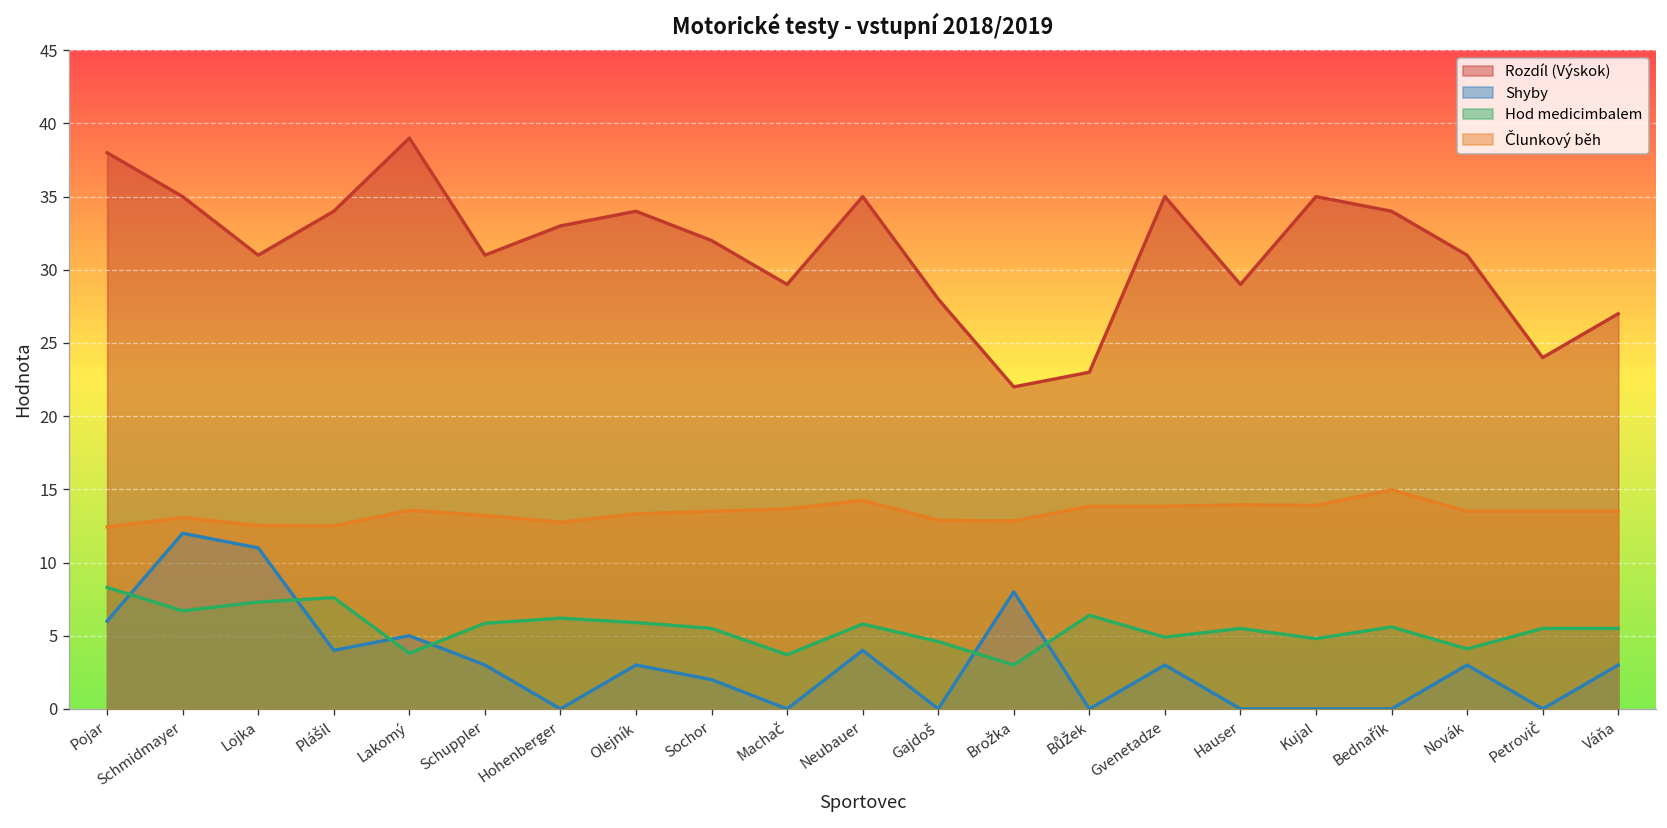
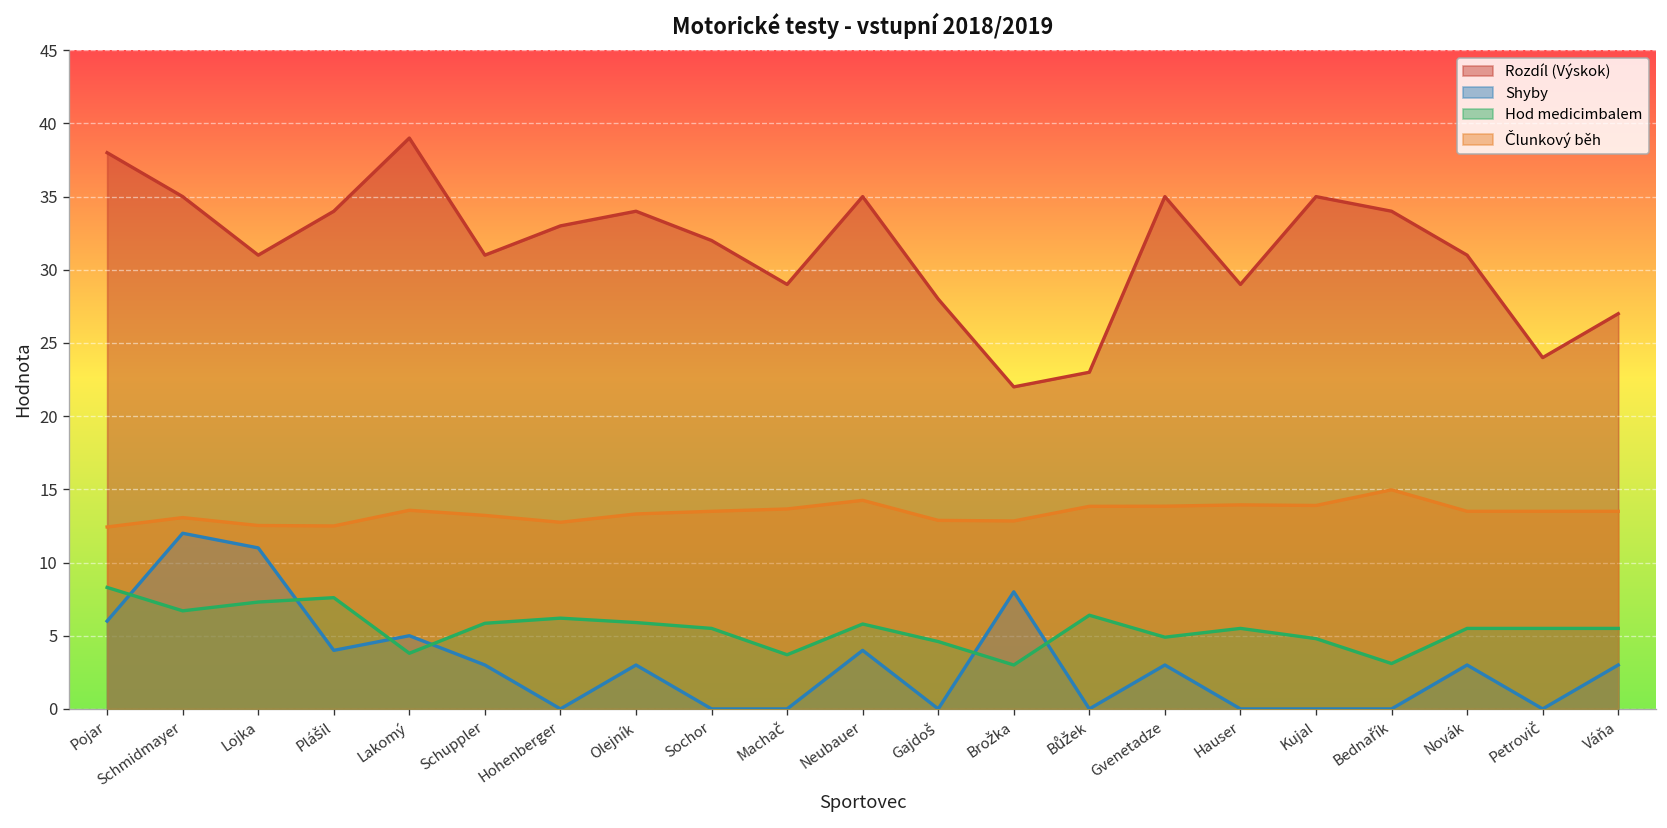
  {
    "Shyby": {
      "Pojar": 6,
      "Schmidmayer": 12,
      "Lojka": 11,
      "Plášil": 4,
      "Lakomý": 5,
      "Schuppler": 3,
      "Hohenberger": 0,
      "Olejník": 3,
-     "Sochor": 2,
+     "Sochor": 0,
      "Machač": 0,
      "Neubauer": 4,
      "Gajdoš": 0,
      "Brožka": 8,
      "Bůžek": 0,
      "Gvenetadze": 3,
      "Hauser": 0,
      "Kujal": 0,
      "Bednařík": 0,
      "Novák": 3,
      "Petrovič": 0,
      "Váňa": 3
    },
    "Hod medicimbalem": {
      "Pojar": 8.3,
      "Schmidmayer": 6.7,
      "Lojka": 7.3,
      "Plášil": 7.6,
      "Lakomý": 3.8,
      "Schuppler": 5.9,
      "Hohenberger": 6.2,
      "Olejník": 5.9,
      "Sochor": 5.5,
      "Machač": 3.7,
      "Neubauer": 5.8,
      "Gajdoš": 4.6,
      "Brožka": 3.0,
      "Bůžek": 6.4,
      "Gvenetadze": 4.9,
      "Hauser": 5.5,
      "Kujal": 4.8,
-     "Bednařík": 5.6,
-     "Novák": 4.1,
+     "Bednařík": 3.1,
+     "Novák": 5.5,
      "Petrovič": 5.5,
      "Váňa": 5.5
    }
  }
